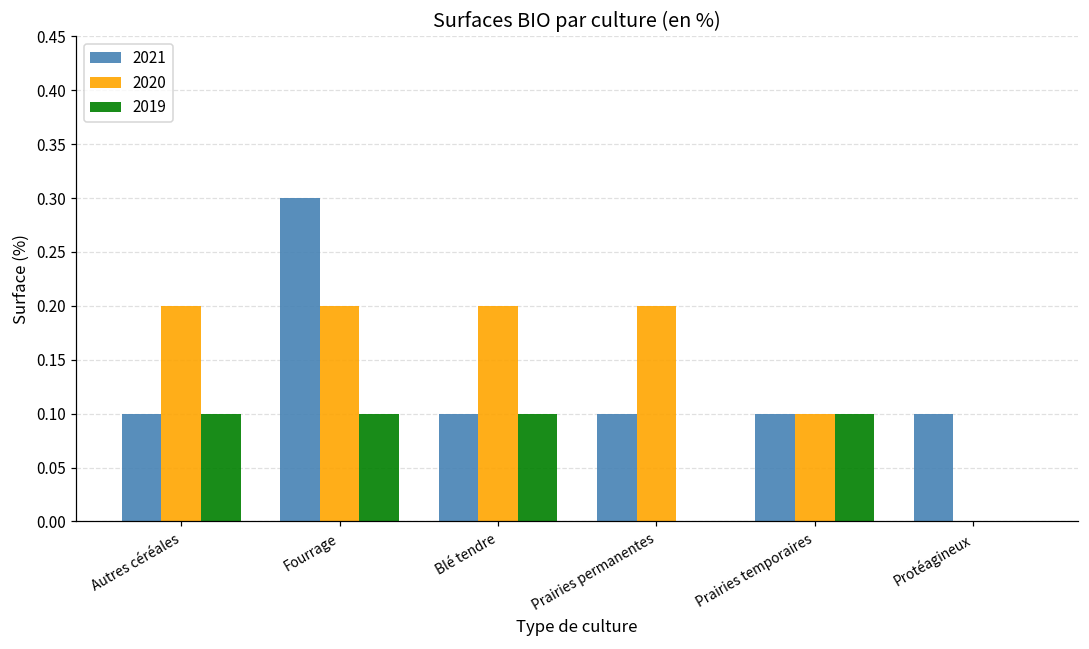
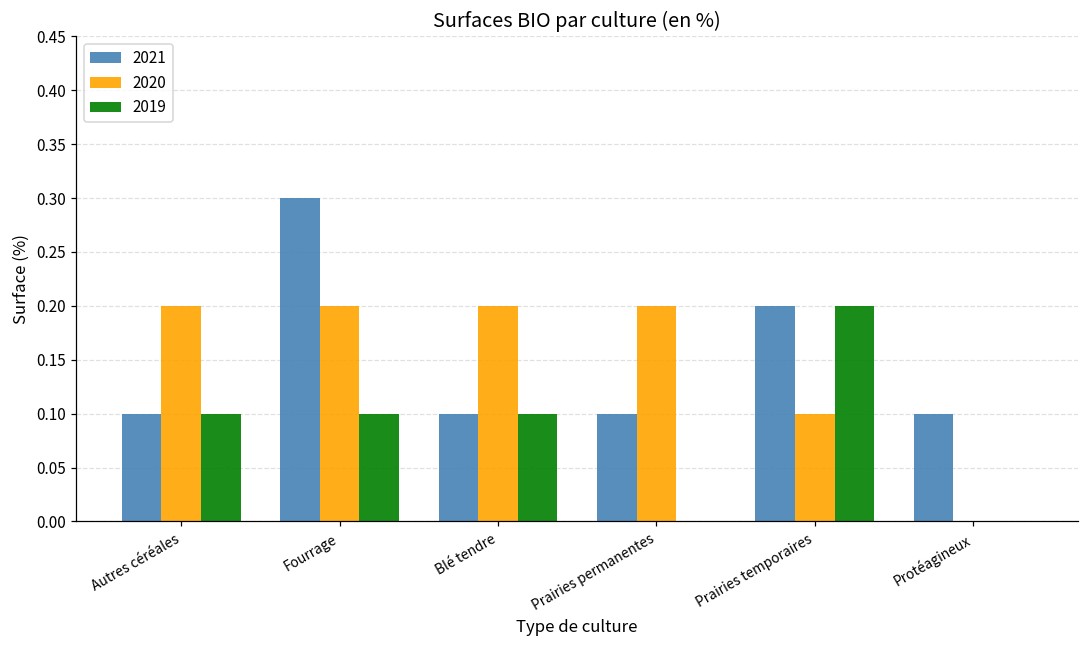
  {
    "2021": {
      "Autres céréales": 0.1,
      "Fourrage": 0.3,
      "Blé tendre": 0.1,
      "Prairies permanentes": 0.1,
-     "Prairies temporaires": 0.1,
+     "Prairies temporaires": 0.2,
      "Protéagineux": 0.1
    },
    "2020": {
      "Autres céréales": 0.2,
      "Fourrage": 0.2,
      "Blé tendre": 0.2,
      "Prairies permanentes": 0.2,
      "Prairies temporaires": 0.1,
      "Protéagineux": 0.0
    },
    "2019": {
      "Autres céréales": 0.1,
      "Fourrage": 0.1,
      "Blé tendre": 0.1,
      "Prairies permanentes": 0.0,
-     "Prairies temporaires": 0.1,
+     "Prairies temporaires": 0.2,
      "Protéagineux": 0.0
    }
  }
